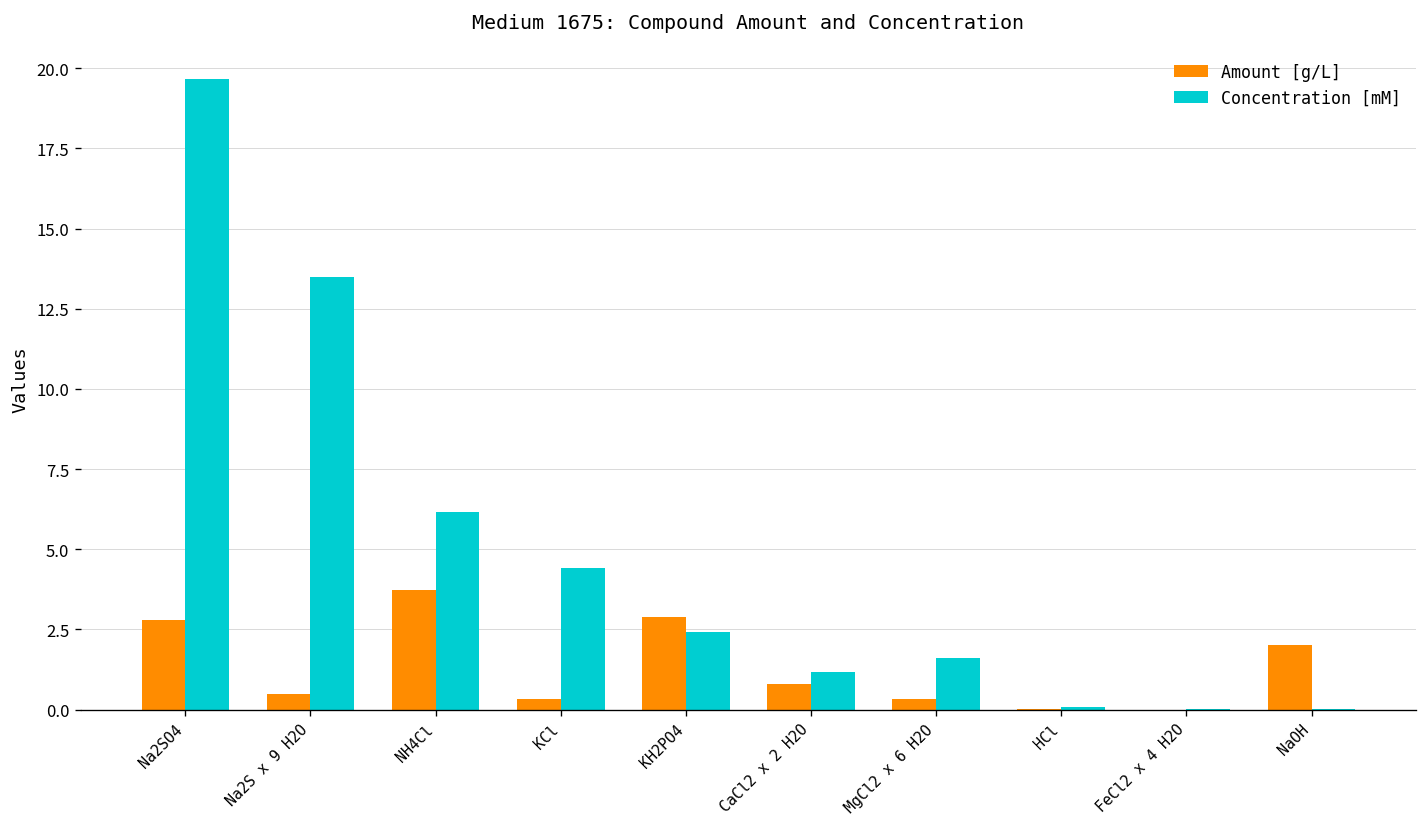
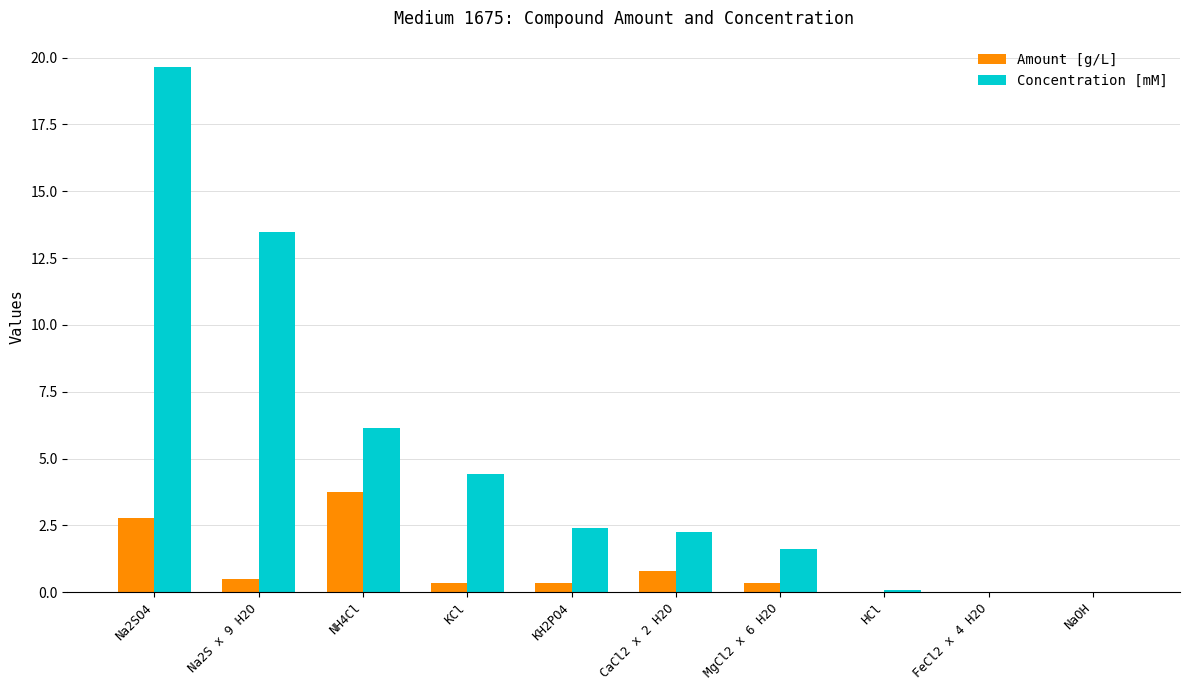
  {
    "Amount [g/L]": {
      "Na2SO4": 2.8,
      "Na2S x 9 H2O": 0.5,
      "NH4Cl": 3.7,
      "KCl": 0.3,
-     "KH2PO4": 2.9,
+     "KH2PO4": 0.3,
      "CaCl2 x 2 H2O": 0.8,
      "MgCl2 x 6 H2O": 0.3,
-     "NaOH": 2.0
+     "NaOH": 0.0
    },
    "Concentration [mM]": {
      "Na2SO4": 19.7,
      "Na2S x 9 H2O": 13.5,
      "NH4Cl": 6.2,
      "KCl": 4.4,
      "KH2PO4": 2.4,
-     "CaCl2 x 2 H2O": 1.2,
+     "CaCl2 x 2 H2O": 2.2,
      "MgCl2 x 6 H2O": 1.6
    }
  }
